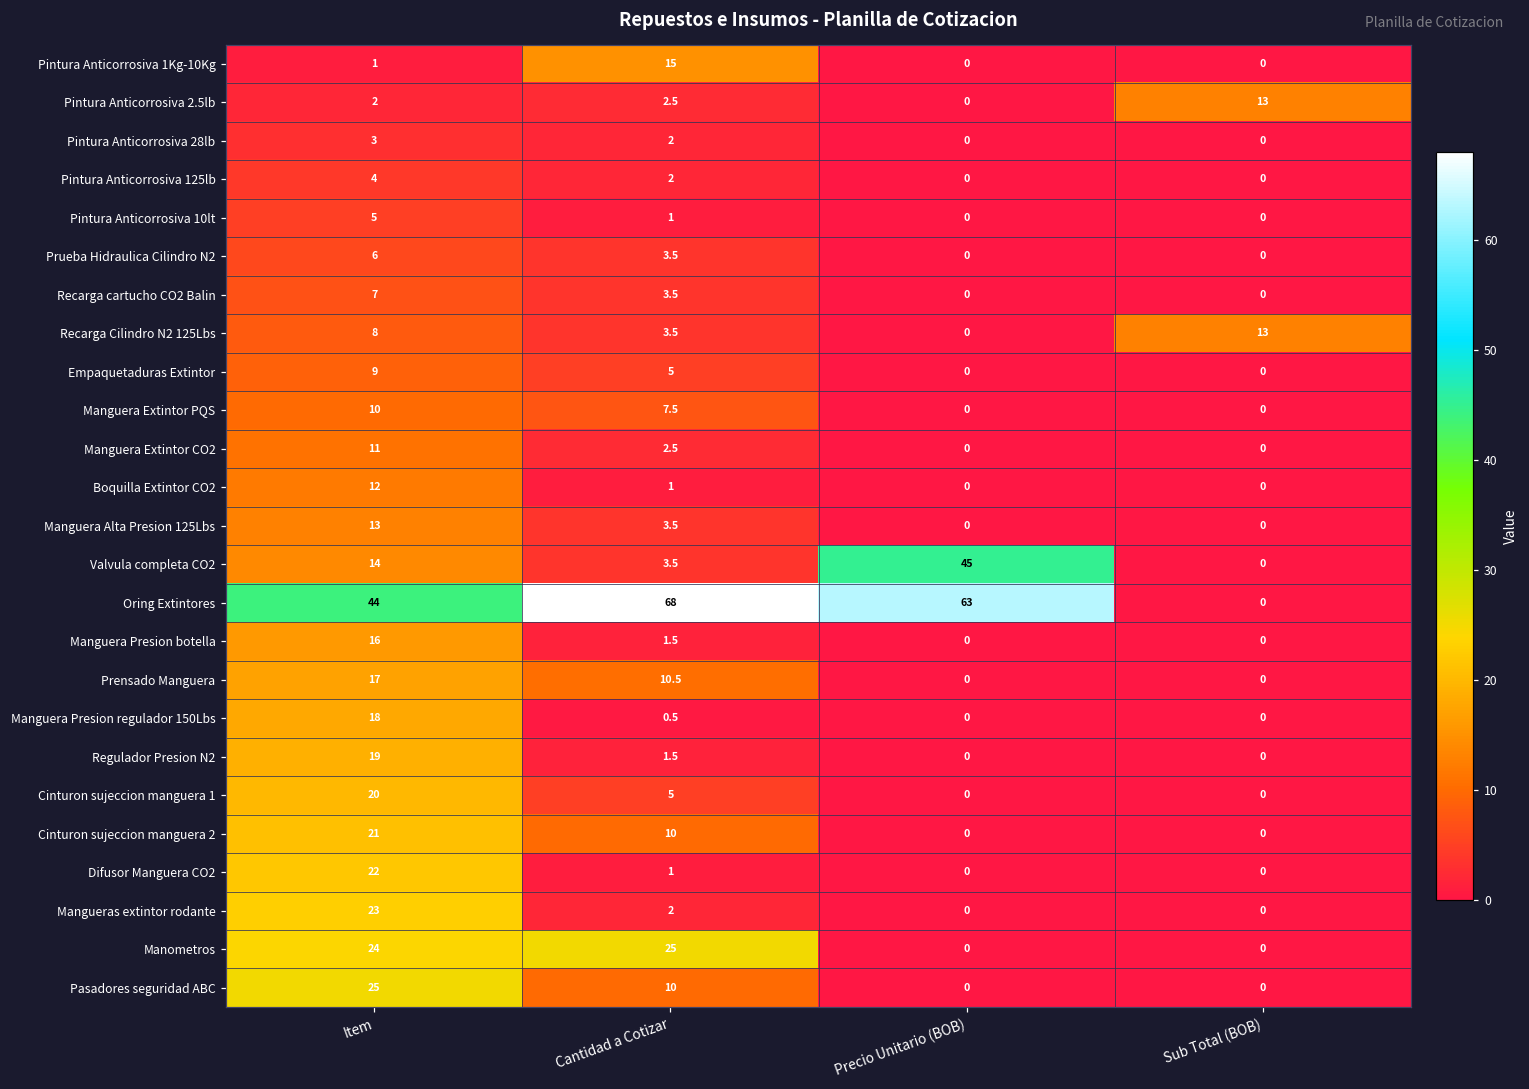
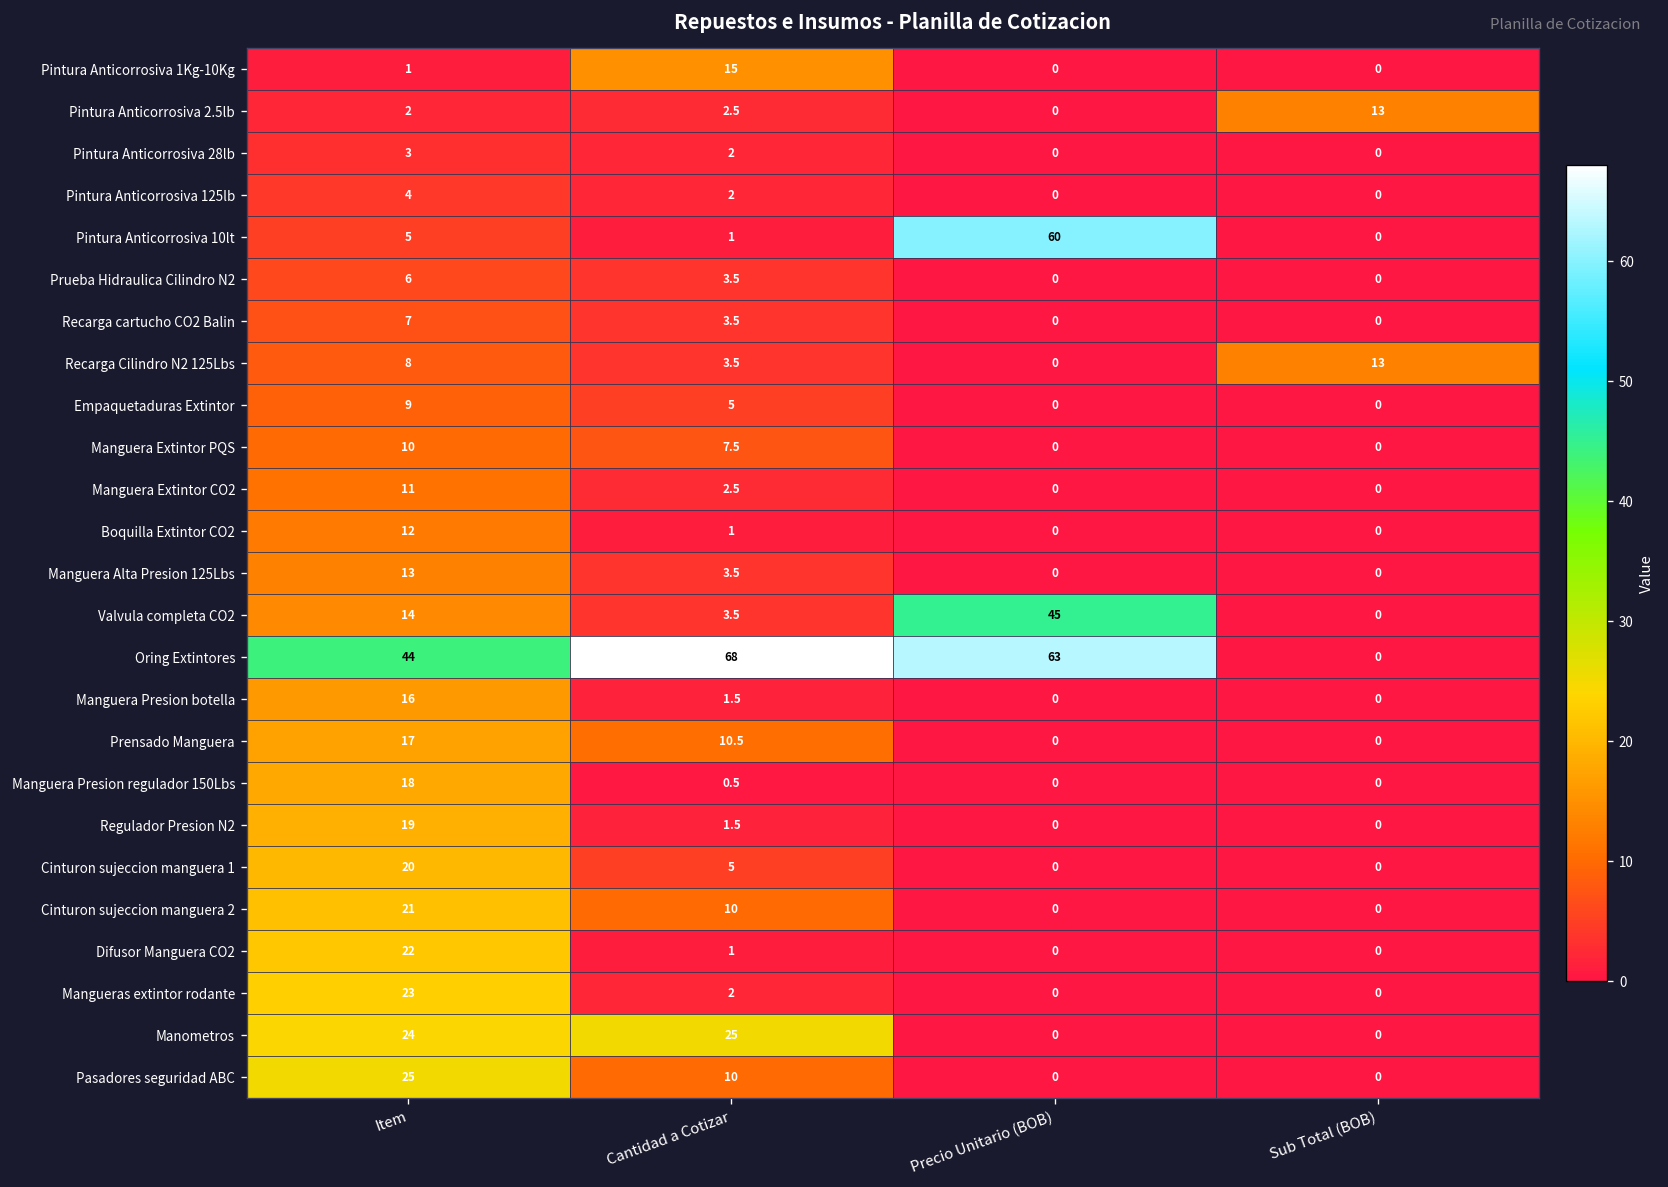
  {
    "Pintura Anticorrosiva 1Kg-10Kg": {
      "Item": 1,
      "Cantidad a Cotizar": 15,
      "Precio Unitario (BOB)": 0,
      "Sub Total (BOB)": 0
    },
    "Pintura Anticorrosiva 2.5lb": {
      "Item": 2,
      "Cantidad a Cotizar": 2.5,
      "Precio Unitario (BOB)": 0,
      "Sub Total (BOB)": 13
    },
    "Pintura Anticorrosiva 28lb": {
      "Item": 3,
      "Cantidad a Cotizar": 2,
      "Precio Unitario (BOB)": 0,
      "Sub Total (BOB)": 0
    },
    "Pintura Anticorrosiva 125lb": {
      "Item": 4,
      "Cantidad a Cotizar": 2,
      "Precio Unitario (BOB)": 0,
      "Sub Total (BOB)": 0
    },
    "Pintura Anticorrosiva 10lt": {
      "Item": 5,
      "Cantidad a Cotizar": 1,
-     "Precio Unitario (BOB)": 0,
+     "Precio Unitario (BOB)": 60,
      "Sub Total (BOB)": 0
    },
    "Prueba Hidraulica Cilindro N2": {
      "Item": 6,
      "Cantidad a Cotizar": 3.5,
      "Precio Unitario (BOB)": 0,
      "Sub Total (BOB)": 0
    },
    "Recarga cartucho CO2 Balin": {
      "Item": 7,
      "Cantidad a Cotizar": 3.5,
      "Precio Unitario (BOB)": 0,
      "Sub Total (BOB)": 0
    },
    "Recarga Cilindro N2 125Lbs": {
      "Item": 8,
      "Cantidad a Cotizar": 3.5,
      "Precio Unitario (BOB)": 0,
      "Sub Total (BOB)": 13
    },
    "Empaquetaduras Extintor": {
      "Item": 9,
      "Cantidad a Cotizar": 5,
      "Precio Unitario (BOB)": 0,
      "Sub Total (BOB)": 0
    },
    "Manguera Extintor PQS": {
      "Item": 10,
      "Cantidad a Cotizar": 7.5,
      "Precio Unitario (BOB)": 0,
      "Sub Total (BOB)": 0
    },
    "Manguera Extintor CO2": {
      "Item": 11,
      "Cantidad a Cotizar": 2.5,
      "Precio Unitario (BOB)": 0,
      "Sub Total (BOB)": 0
    },
    "Boquilla Extintor CO2": {
      "Item": 12,
      "Cantidad a Cotizar": 1,
      "Precio Unitario (BOB)": 0,
      "Sub Total (BOB)": 0
    },
    "Manguera Alta Presion 125Lbs": {
      "Item": 13,
      "Cantidad a Cotizar": 3.5,
      "Precio Unitario (BOB)": 0,
      "Sub Total (BOB)": 0
    },
    "Valvula completa CO2": {
      "Item": 14,
      "Cantidad a Cotizar": 3.5,
      "Precio Unitario (BOB)": 45,
      "Sub Total (BOB)": 0
    },
    "Oring Extintores": {
      "Item": 44,
      "Cantidad a Cotizar": 68,
      "Precio Unitario (BOB)": 63,
      "Sub Total (BOB)": 0
    },
    "Manguera Presion botella": {
      "Item": 16,
      "Cantidad a Cotizar": 1.5,
      "Precio Unitario (BOB)": 0,
      "Sub Total (BOB)": 0
    },
    "Prensado Manguera": {
      "Item": 17,
      "Cantidad a Cotizar": 10.5,
      "Precio Unitario (BOB)": 0,
      "Sub Total (BOB)": 0
    },
    "Manguera Presion regulador 150Lbs": {
      "Item": 18,
      "Cantidad a Cotizar": 0.5,
      "Precio Unitario (BOB)": 0,
      "Sub Total (BOB)": 0
    },
    "Regulador Presion N2": {
      "Item": 19,
      "Cantidad a Cotizar": 1.5,
      "Precio Unitario (BOB)": 0,
      "Sub Total (BOB)": 0
    },
    "Cinturon sujeccion manguera 1": {
      "Item": 20,
      "Cantidad a Cotizar": 5,
      "Precio Unitario (BOB)": 0,
      "Sub Total (BOB)": 0
    },
    "Cinturon sujeccion manguera 2": {
      "Item": 21,
      "Cantidad a Cotizar": 10,
      "Precio Unitario (BOB)": 0,
      "Sub Total (BOB)": 0
    },
    "Difusor Manguera CO2": {
      "Item": 22,
      "Cantidad a Cotizar": 1,
      "Precio Unitario (BOB)": 0,
      "Sub Total (BOB)": 0
    },
    "Mangueras extintor rodante": {
      "Item": 23,
      "Cantidad a Cotizar": 2,
      "Precio Unitario (BOB)": 0,
      "Sub Total (BOB)": 0
    },
    "Manometros": {
      "Item": 24,
      "Cantidad a Cotizar": 25,
      "Precio Unitario (BOB)": 0,
      "Sub Total (BOB)": 0
    },
    "Pasadores seguridad ABC": {
      "Item": 25,
      "Cantidad a Cotizar": 10,
      "Precio Unitario (BOB)": 0,
      "Sub Total (BOB)": 0
    }
  }
